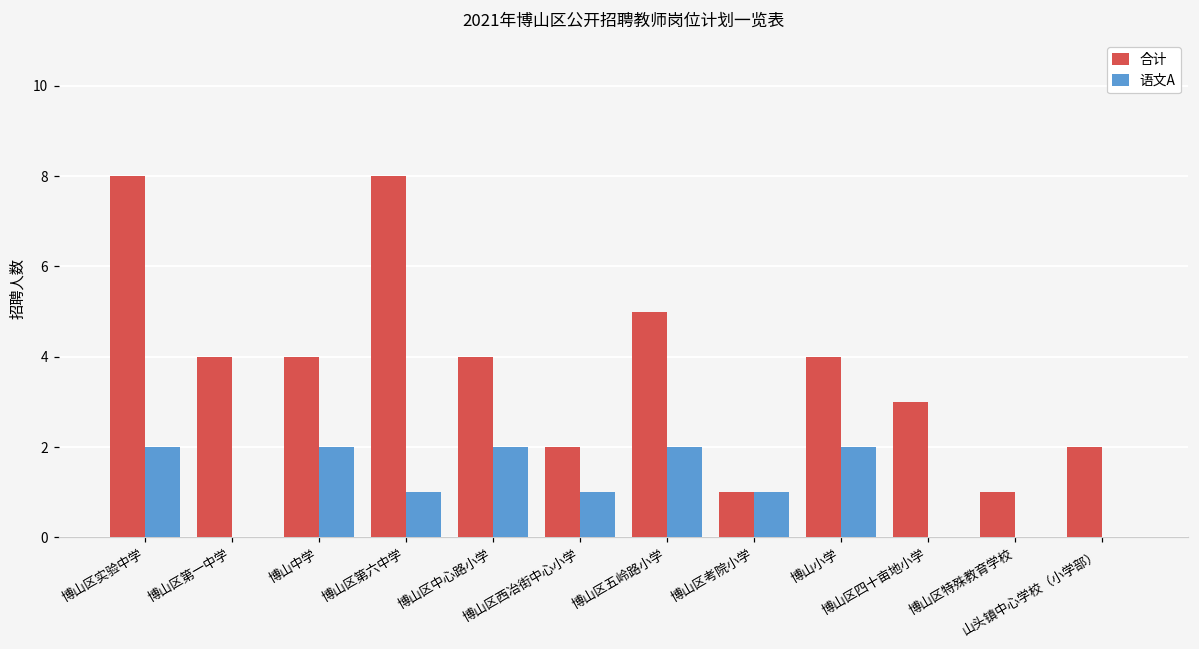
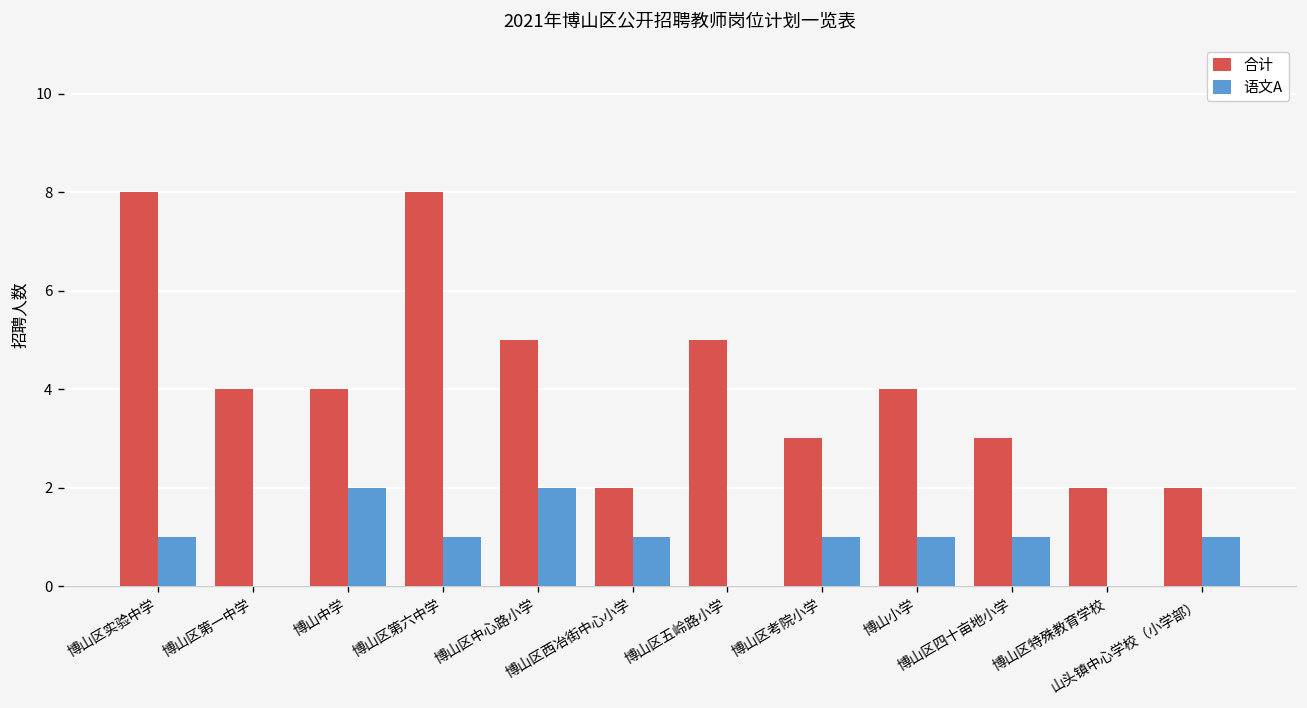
  {
    "合计": {
      "博山区实验中学": 8,
      "博山区第一中学": 4,
      "博山中学": 4,
      "博山区第六中学": 8,
-     "博山区中心路小学": 4,
+     "博山区中心路小学": 5,
      "博山区西冶街中心小学": 2,
      "博山区五岭路小学": 5,
-     "博山区考院小学": 1,
+     "博山区考院小学": 3,
      "博山小学": 4,
      "博山区四十亩地小学": 3,
-     "博山区特殊教育学校": 1,
+     "博山区特殊教育学校": 2,
      "山头镇中心学校（小学部）": 2
    },
    "语文A": {
-     "博山区实验中学": 2,
+     "博山区实验中学": 1,
      "博山区第一中学": 0,
      "博山中学": 2,
      "博山区第六中学": 1,
      "博山区中心路小学": 2,
      "博山区西冶街中心小学": 1,
-     "博山区五岭路小学": 2,
+     "博山区五岭路小学": 0,
      "博山区考院小学": 1,
-     "博山小学": 2,
-     "博山区四十亩地小学": 0,
+     "博山小学": 1,
+     "博山区四十亩地小学": 1,
      "博山区特殊教育学校": 0,
-     "山头镇中心学校（小学部）": 0
+     "山头镇中心学校（小学部）": 1
    }
  }
